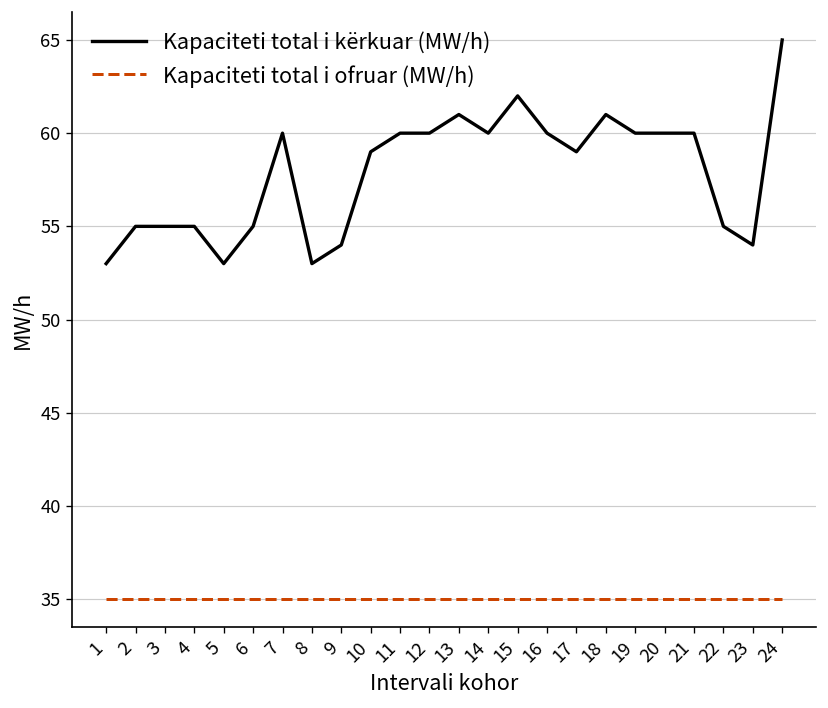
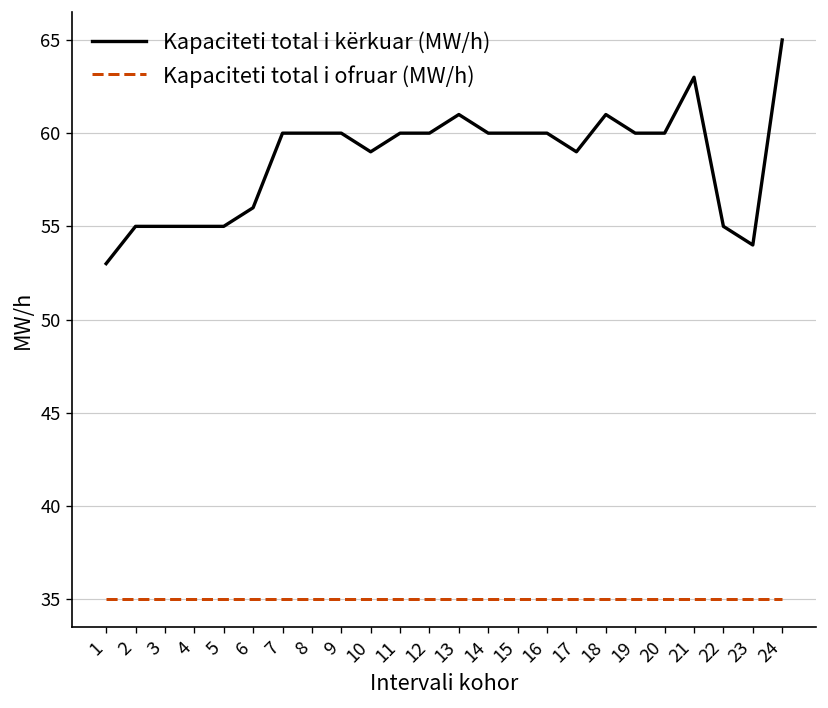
  {
    "Kapaciteti total i kërkuar (MW/h)": {
      "1": 53,
      "2": 55,
      "3": 55,
      "4": 55,
-     "5": 53,
-     "6": 55,
+     "5": 55,
+     "6": 56,
      "7": 60,
-     "8": 53,
-     "9": 54,
+     "8": 60,
+     "9": 60,
      "10": 59,
      "11": 60,
      "12": 60,
      "13": 61,
      "14": 60,
-     "15": 62,
+     "15": 60,
      "16": 60,
      "17": 59,
      "18": 61,
      "19": 60,
      "20": 60,
-     "21": 60,
+     "21": 63,
      "22": 55,
      "23": 54,
      "24": 65
    },
    "Kapaciteti total i ofruar (MW/h)": {
      "1": 35,
      "2": 35,
      "3": 35,
      "4": 35,
      "5": 35,
      "6": 35,
      "7": 35,
      "8": 35,
      "9": 35,
      "10": 35,
      "11": 35,
      "12": 35,
      "13": 35,
      "14": 35,
      "15": 35,
      "16": 35,
      "17": 35,
      "18": 35,
      "19": 35,
      "20": 35,
      "21": 35,
      "22": 35,
      "23": 35,
      "24": 35
    }
  }
